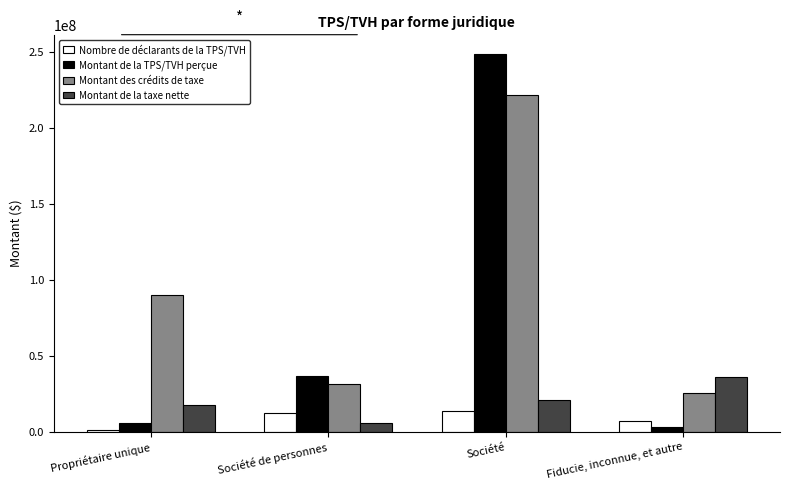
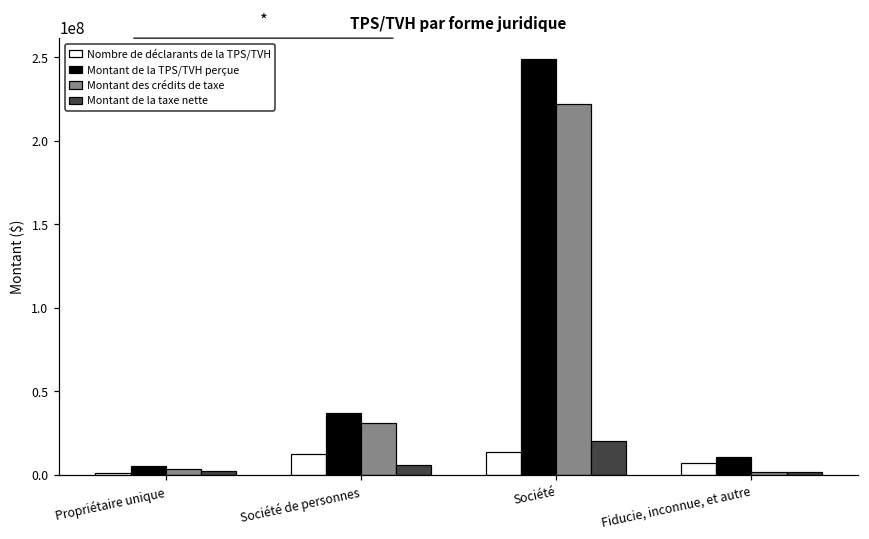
  {
    "Nombre de déclarants de la TPS/TVH": {
      "Société de personnes": 12000000,
      "Société": 14000000,
      "Fiducie, inconnue, et autre": 7000000
    },
    "Montant de la TPS/TVH perçue": {
      "Propriétaire unique": 5000000,
      "Société de personnes": 37000000,
      "Société": 249000000,
-     "Fiducie, inconnue, et autre": 3000000
+     "Fiducie, inconnue, et autre": 11000000
    },
    "Montant des crédits de taxe": {
-     "Propriétaire unique": 90000000,
+     "Propriétaire unique": 3000000,
      "Société de personnes": 31000000,
      "Société": 222000000,
-     "Fiducie, inconnue, et autre": 25000000
+     "Fiducie, inconnue, et autre": 1000000
    },
    "Montant de la taxe nette": {
-     "Propriétaire unique": 17000000,
+     "Propriétaire unique": 2000000,
      "Société de personnes": 6000000,
      "Société": 21000000,
-     "Fiducie, inconnue, et autre": 36000000
+     "Fiducie, inconnue, et autre": 2000000
    }
  }
